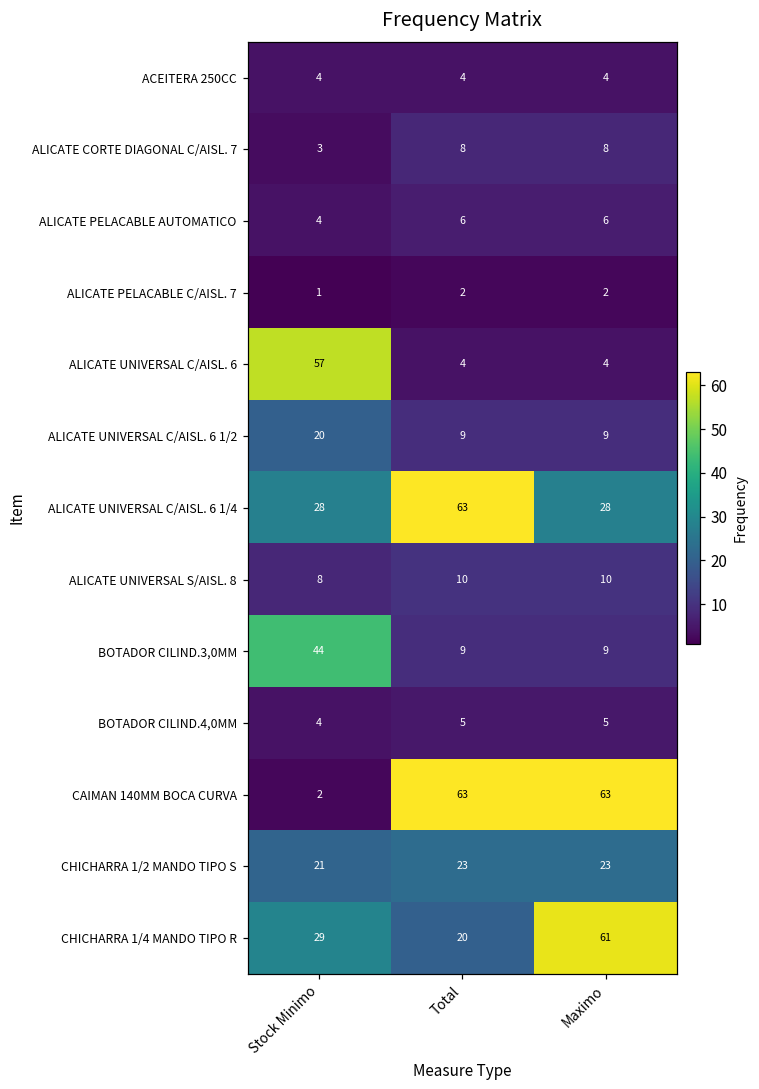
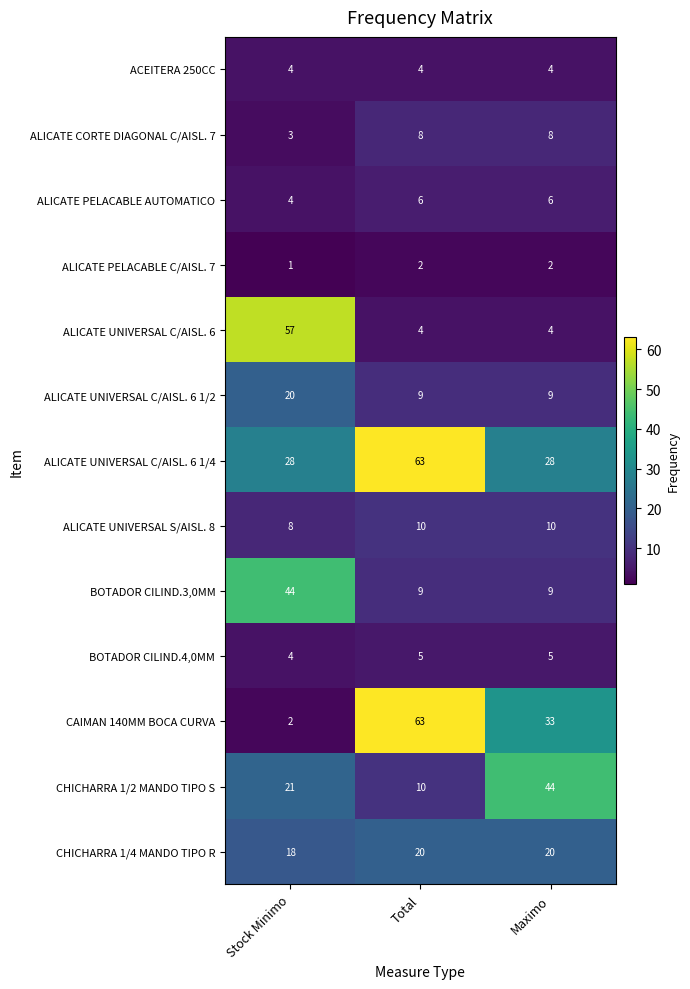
  {
    "ACEITERA 250CC": {
      "Stock Minimo": 4,
      "Total": 4,
      "Maximo": 4
    },
    "ALICATE CORTE DIAGONAL C/AISL. 7": {
      "Stock Minimo": 3,
      "Total": 8,
      "Maximo": 8
    },
    "ALICATE PELACABLE AUTOMATICO": {
      "Stock Minimo": 4,
      "Total": 6,
      "Maximo": 6
    },
    "ALICATE PELACABLE C/AISL. 7": {
      "Stock Minimo": 1,
      "Total": 2,
      "Maximo": 2
    },
    "ALICATE UNIVERSAL C/AISL. 6": {
      "Stock Minimo": 57,
      "Total": 4,
      "Maximo": 4
    },
    "ALICATE UNIVERSAL C/AISL. 6 1/2": {
      "Stock Minimo": 20,
      "Total": 9,
      "Maximo": 9
    },
    "ALICATE UNIVERSAL C/AISL. 6 1/4": {
      "Stock Minimo": 28,
      "Total": 63,
      "Maximo": 28
    },
    "ALICATE UNIVERSAL S/AISL. 8": {
      "Stock Minimo": 8,
      "Total": 10,
      "Maximo": 10
    },
    "BOTADOR CILIND.3,0MM": {
      "Stock Minimo": 44,
      "Total": 9,
      "Maximo": 9
    },
    "BOTADOR CILIND.4,0MM": {
      "Stock Minimo": 4,
      "Total": 5,
      "Maximo": 5
    },
    "CAIMAN 140MM BOCA CURVA": {
      "Stock Minimo": 2,
      "Total": 63,
-     "Maximo": 63
+     "Maximo": 33
    },
    "CHICHARRA 1/2 MANDO TIPO S": {
      "Stock Minimo": 21,
-     "Total": 23,
-     "Maximo": 23
+     "Total": 10,
+     "Maximo": 44
    },
    "CHICHARRA 1/4 MANDO TIPO R": {
-     "Stock Minimo": 29,
+     "Stock Minimo": 18,
      "Total": 20,
-     "Maximo": 61
+     "Maximo": 20
    }
  }
